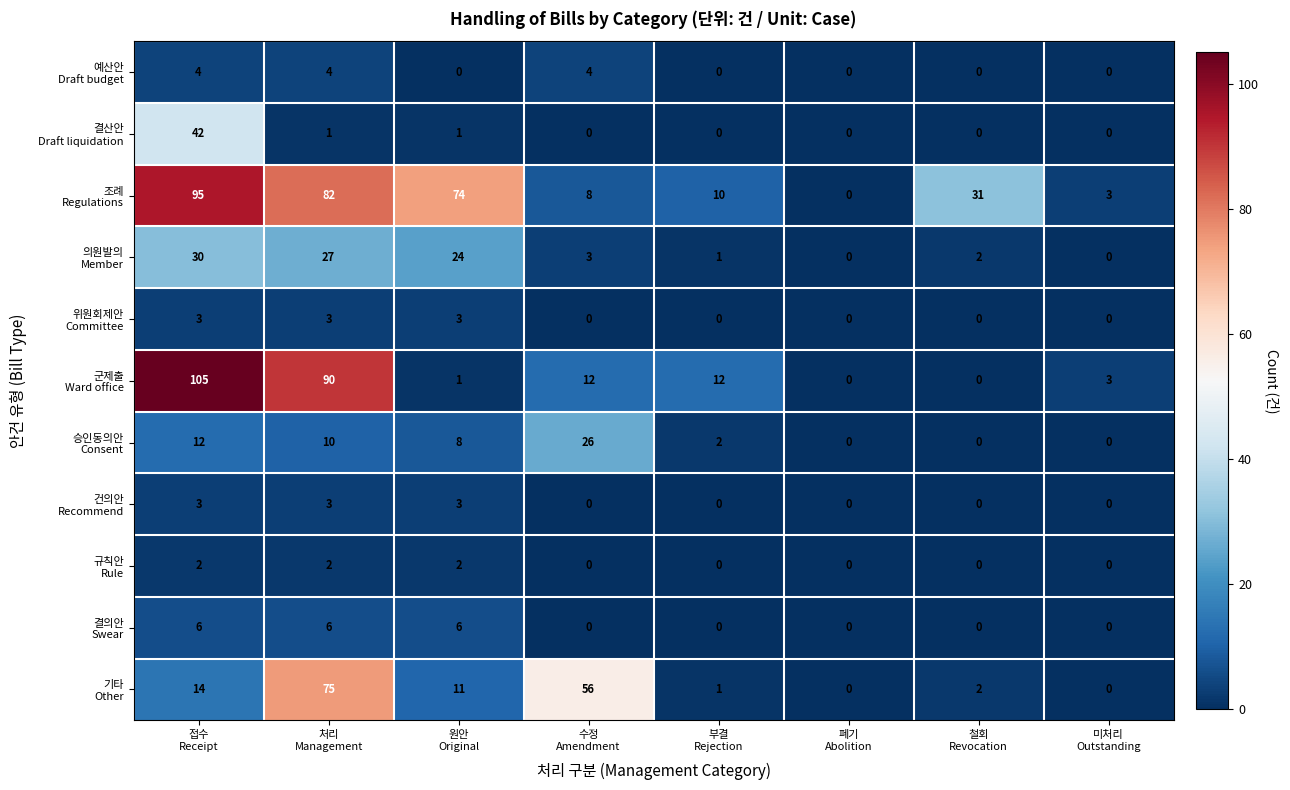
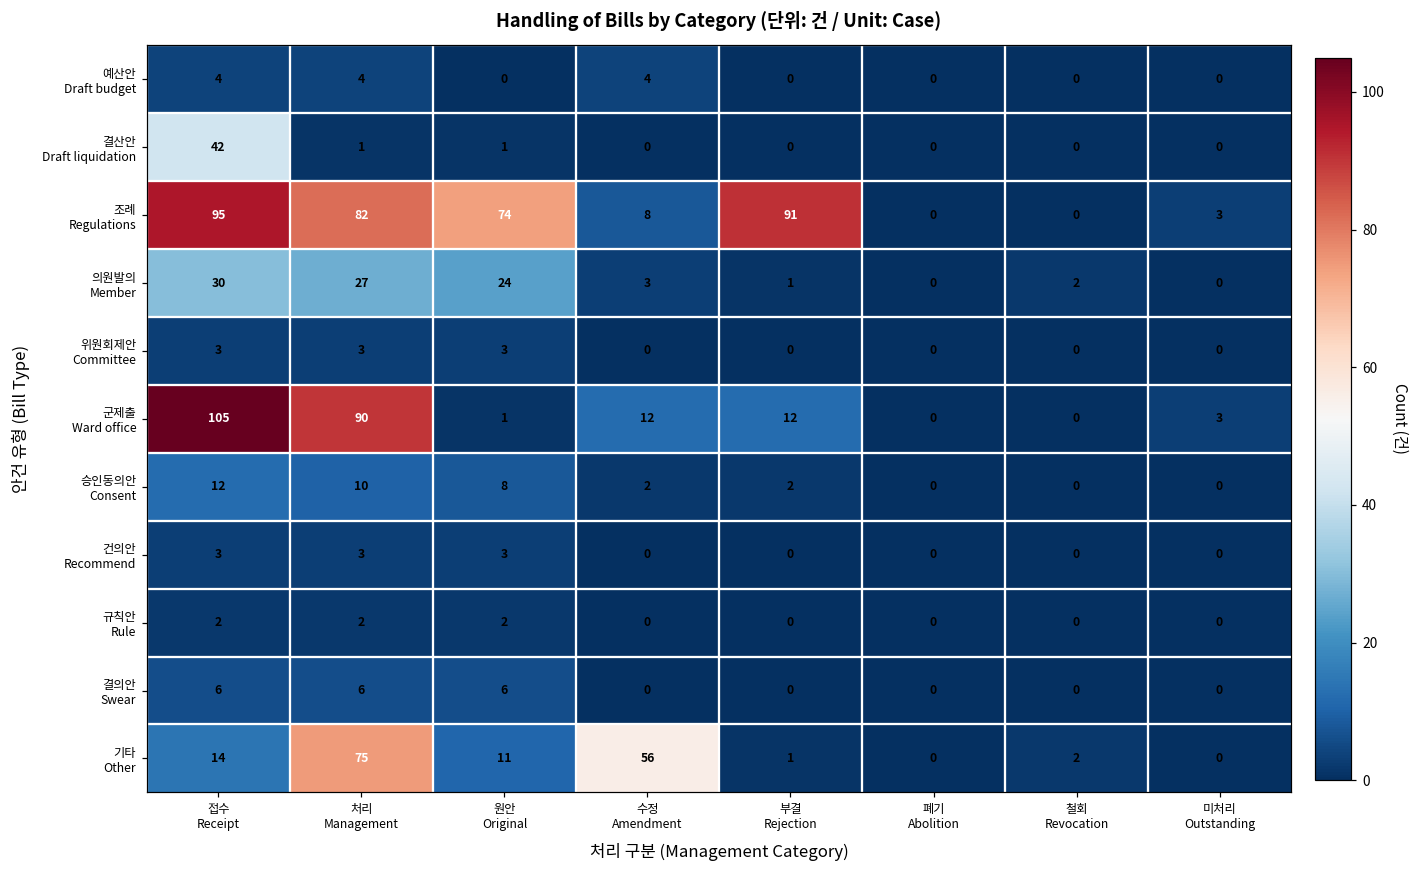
  {
    "예산안 Draft budget": {
      "접수 Receipt": 4,
      "처리 Management": 4,
      "원안 Original": 0,
      "수정 Amendment": 4,
      "부결 Rejection": 0,
      "폐기 Abolition": 0,
      "철회 Revocation": 0,
      "미처리 Outstanding": 0
    },
    "결산안 Draft liquidation": {
      "접수 Receipt": 42,
      "처리 Management": 1,
      "원안 Original": 1,
      "수정 Amendment": 0,
      "부결 Rejection": 0,
      "폐기 Abolition": 0,
      "철회 Revocation": 0,
      "미처리 Outstanding": 0
    },
    "조례 Regulations": {
      "접수 Receipt": 95,
      "처리 Management": 82,
      "원안 Original": 74,
      "수정 Amendment": 8,
-     "부결 Rejection": 10,
+     "부결 Rejection": 91,
      "폐기 Abolition": 0,
-     "철회 Revocation": 31,
+     "철회 Revocation": 0,
      "미처리 Outstanding": 3
    },
    "의원발의 Member": {
      "접수 Receipt": 30,
      "처리 Management": 27,
      "원안 Original": 24,
      "수정 Amendment": 3,
      "부결 Rejection": 1,
      "폐기 Abolition": 0,
      "철회 Revocation": 2,
      "미처리 Outstanding": 0
    },
    "위원회제안 Committee": {
      "접수 Receipt": 3,
      "처리 Management": 3,
      "원안 Original": 3,
      "수정 Amendment": 0,
      "부결 Rejection": 0,
      "폐기 Abolition": 0,
      "철회 Revocation": 0,
      "미처리 Outstanding": 0
    },
    "군제출 Ward office": {
      "접수 Receipt": 105,
      "처리 Management": 90,
      "원안 Original": 1,
      "수정 Amendment": 12,
      "부결 Rejection": 12,
      "폐기 Abolition": 0,
      "철회 Revocation": 0,
      "미처리 Outstanding": 3
    },
    "승인동의안 Consent": {
      "접수 Receipt": 12,
      "처리 Management": 10,
      "원안 Original": 8,
-     "수정 Amendment": 26,
+     "수정 Amendment": 2,
      "부결 Rejection": 2,
      "폐기 Abolition": 0,
      "철회 Revocation": 0,
      "미처리 Outstanding": 0
    },
    "건의안 Recommend": {
      "접수 Receipt": 3,
      "처리 Management": 3,
      "원안 Original": 3,
      "수정 Amendment": 0,
      "부결 Rejection": 0,
      "폐기 Abolition": 0,
      "철회 Revocation": 0,
      "미처리 Outstanding": 0
    },
    "규칙안 Rule": {
      "접수 Receipt": 2,
      "처리 Management": 2,
      "원안 Original": 2,
      "수정 Amendment": 0,
      "부결 Rejection": 0,
      "폐기 Abolition": 0,
      "철회 Revocation": 0,
      "미처리 Outstanding": 0
    },
    "결의안 Swear": {
      "접수 Receipt": 6,
      "처리 Management": 6,
      "원안 Original": 6,
      "수정 Amendment": 0,
      "부결 Rejection": 0,
      "폐기 Abolition": 0,
      "철회 Revocation": 0,
      "미처리 Outstanding": 0
    },
    "기타 Other": {
      "접수 Receipt": 14,
      "처리 Management": 75,
      "원안 Original": 11,
      "수정 Amendment": 56,
      "부결 Rejection": 1,
      "폐기 Abolition": 0,
      "철회 Revocation": 2,
      "미처리 Outstanding": 0
    }
  }
